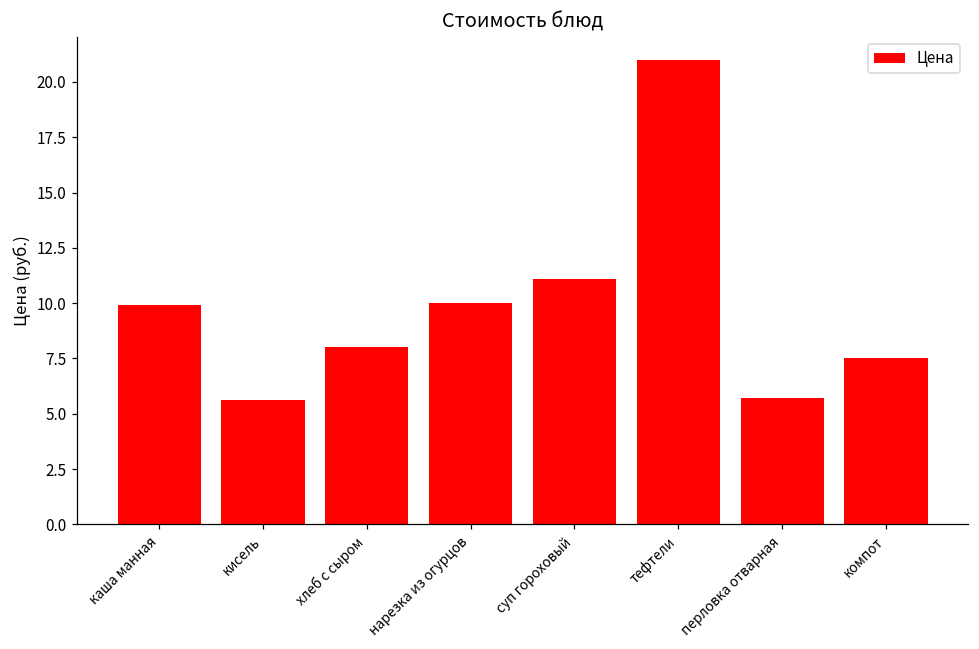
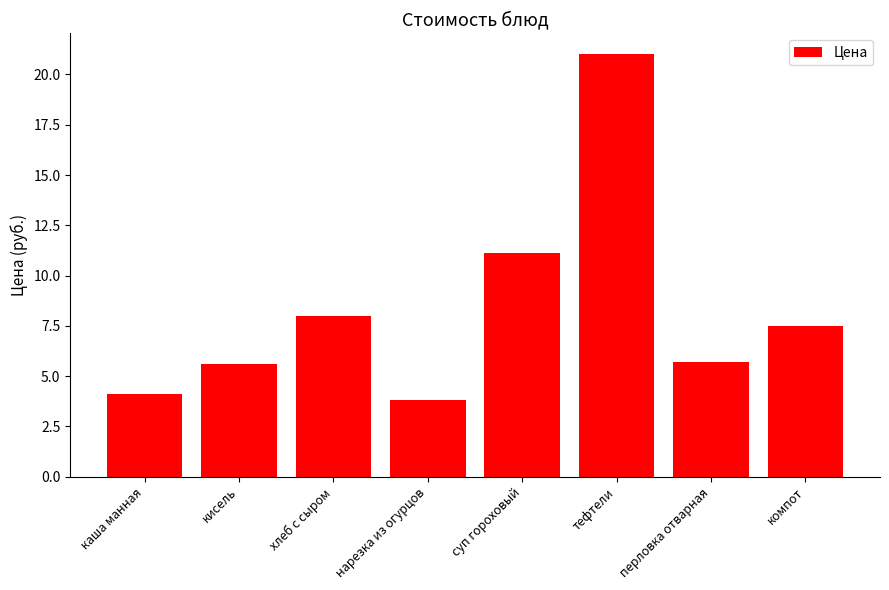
  {
-   "каша манная": 9.9,
+   "каша манная": 4.1,
    "кисель": 5.6,
    "хлеб с сыром": 8.0,
-   "нарезка из огурцов": 10.0,
+   "нарезка из огурцов": 3.8,
    "суп гороховый": 11.1,
    "тефтели": 21.0,
    "перловка отварная": 5.7,
    "компот": 7.5
  }
